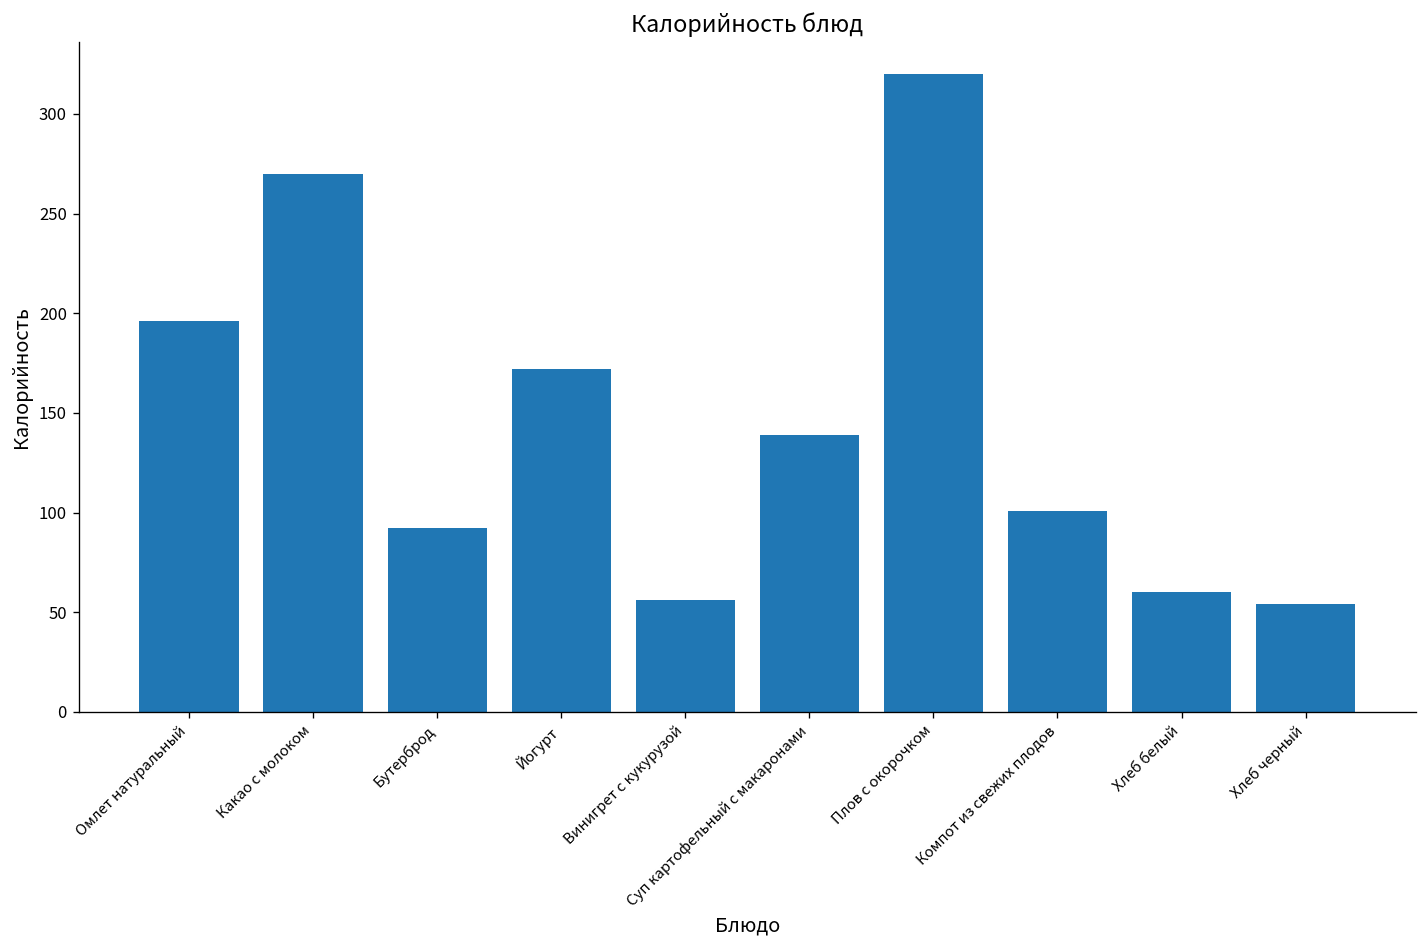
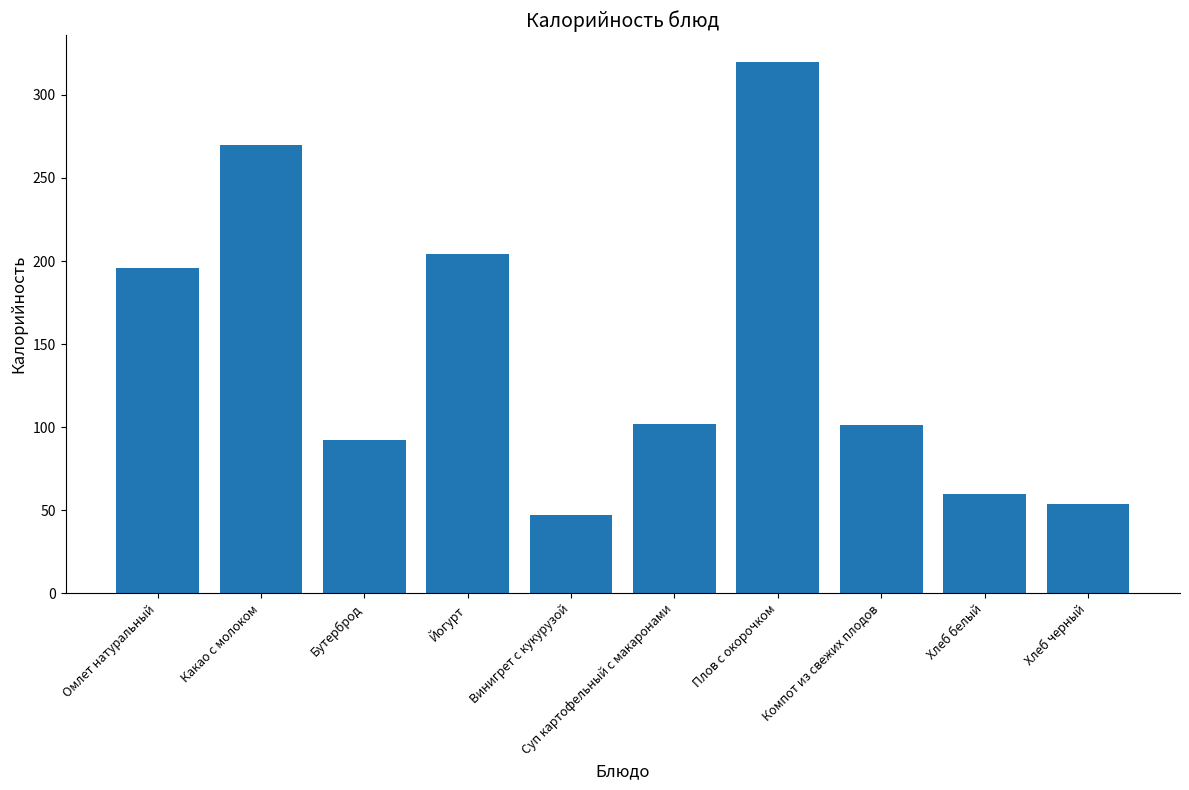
  {
    "Омлет натуральный": 196,
    "Какао с молоком": 270,
    "Бутерброд": 92,
-   "Йогурт": 172,
-   "Винигрет с кукурузой": 56,
-   "Суп картофельный с макаронами": 139,
+   "Йогурт": 204,
+   "Винигрет с кукурузой": 47,
+   "Суп картофельный с макаронами": 102,
    "Плов с окорочком": 320,
    "Компот из свежих плодов": 101,
    "Хлеб белый": 60,
    "Хлеб черный": 54
  }
